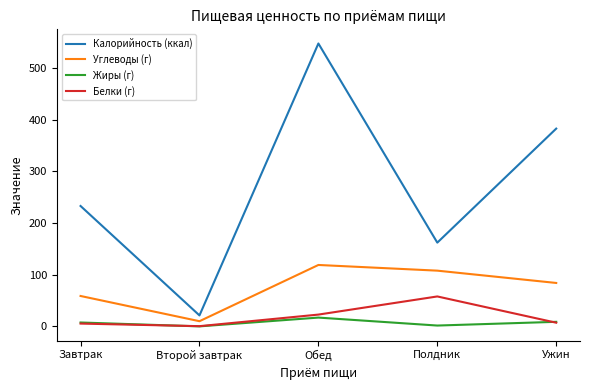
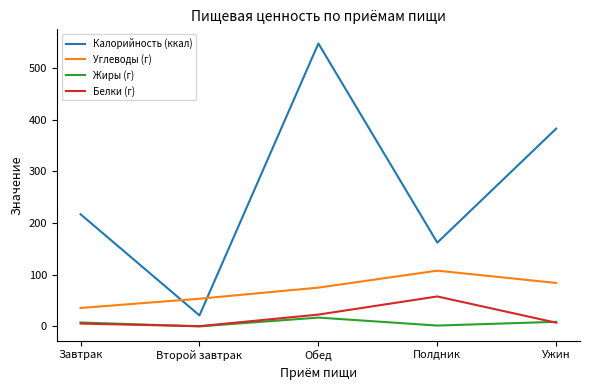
  {
    "Калорийность (ккал)": {
-     "Завтрак": 230,
+     "Завтрак": 220,
      "Второй завтрак": 20,
      "Обед": 550,
      "Полдник": 160,
      "Ужин": 380
    },
    "Углеводы (г)": {
-     "Завтрак": 60,
-     "Второй завтрак": 10,
-     "Обед": 120,
+     "Завтрак": 40,
+     "Второй завтрак": 50,
+     "Обед": 80,
      "Полдник": 110,
      "Ужин": 80
    },
    "Жиры (г)": {
      "Обед": 20,
      "Полдник": 0
    },
    "Белки (г)": {
      "Обед": 20,
      "Полдник": 60
    }
  }
